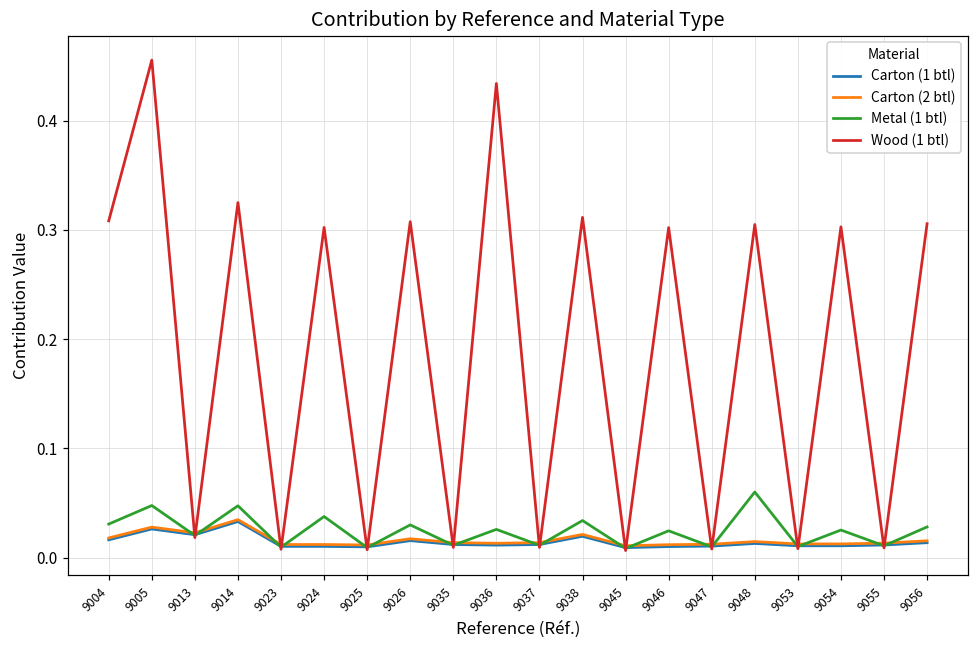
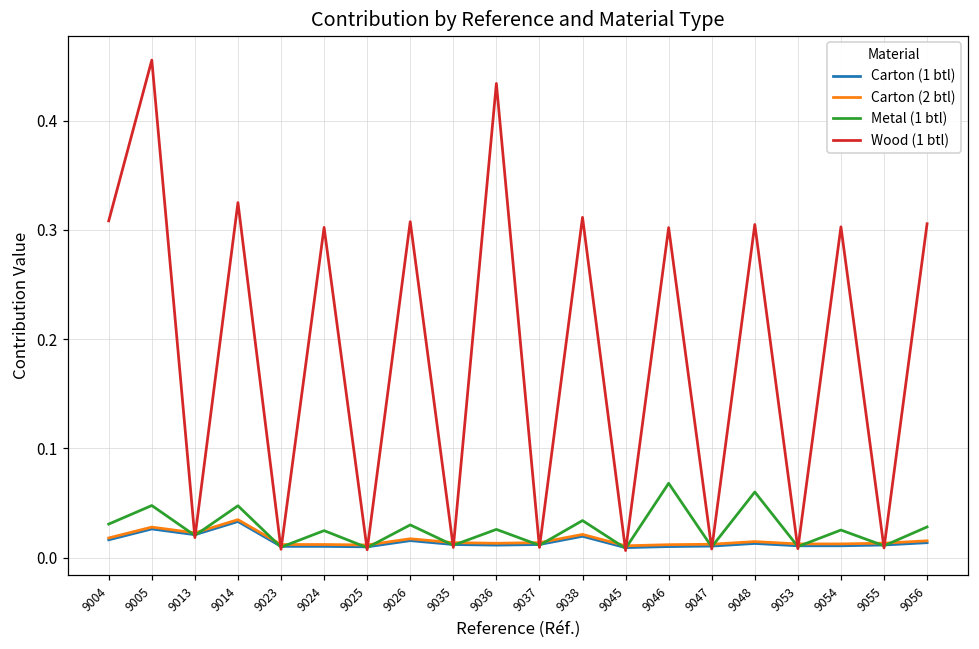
  {
    "Metal (1 btl)": {
      "9004": 0.03,
      "9005": 0.05,
      "9014": 0.05,
-     "9024": 0.04,
+     "9024": 0.02,
      "9026": 0.03,
      "9036": 0.03,
      "9038": 0.03,
-     "9046": 0.02,
+     "9046": 0.07,
      "9048": 0.06,
      "9054": 0.03,
      "9056": 0.03
    },
    "Wood (1 btl)": {
      "9004": 0.31,
      "9005": 0.46,
      "9014": 0.33,
      "9024": 0.30,
      "9026": 0.31,
      "9036": 0.43,
      "9038": 0.31,
      "9046": 0.30,
      "9048": 0.30,
      "9054": 0.30,
      "9056": 0.31
    }
  }
